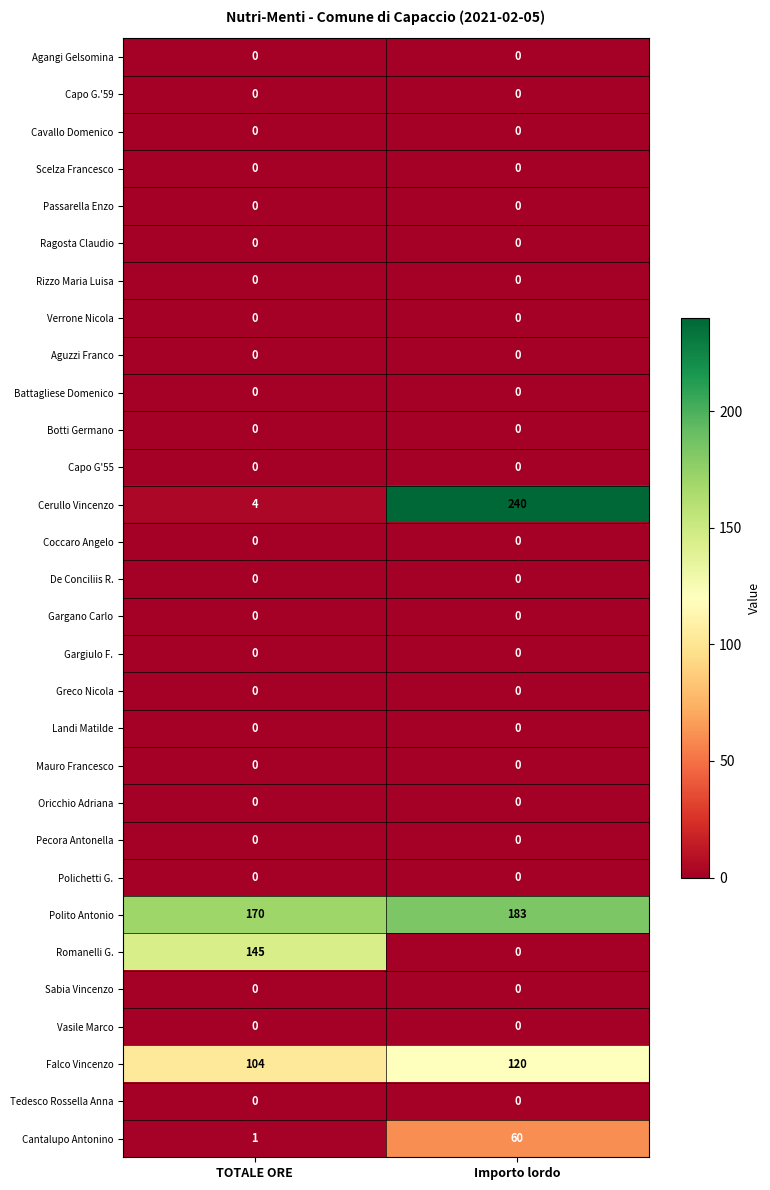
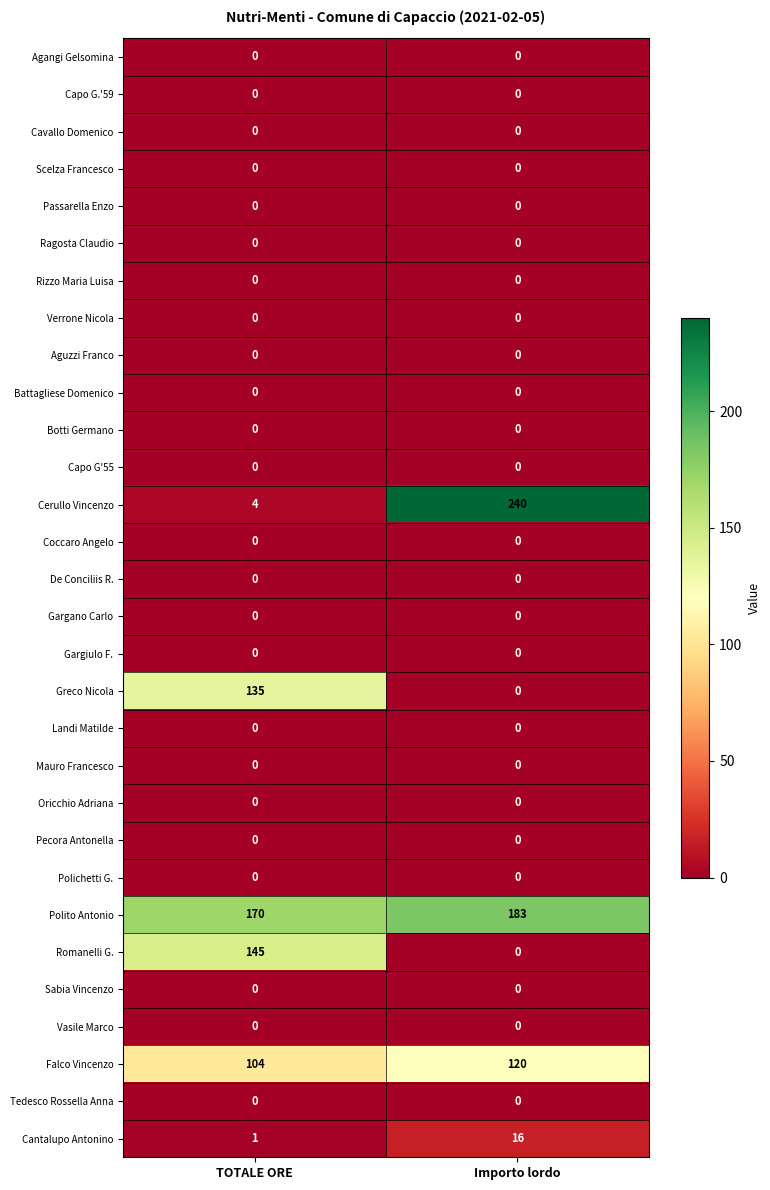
  {
    "Agangi Gelsomina": {
      "TOTALE ORE": 0,
      "Importo lordo": 0
    },
    "Capo G.'59": {
      "TOTALE ORE": 0,
      "Importo lordo": 0
    },
    "Cavallo Domenico": {
      "TOTALE ORE": 0,
      "Importo lordo": 0
    },
    "Scelza Francesco": {
      "TOTALE ORE": 0,
      "Importo lordo": 0
    },
    "Passarella Enzo": {
      "TOTALE ORE": 0,
      "Importo lordo": 0
    },
    "Ragosta Claudio": {
      "TOTALE ORE": 0,
      "Importo lordo": 0
    },
    "Rizzo Maria Luisa": {
      "TOTALE ORE": 0,
      "Importo lordo": 0
    },
    "Verrone Nicola": {
      "TOTALE ORE": 0,
      "Importo lordo": 0
    },
    "Aguzzi Franco": {
      "TOTALE ORE": 0,
      "Importo lordo": 0
    },
    "Battagliese Domenico": {
      "TOTALE ORE": 0,
      "Importo lordo": 0
    },
    "Botti Germano": {
      "TOTALE ORE": 0,
      "Importo lordo": 0
    },
    "Capo G'55": {
      "TOTALE ORE": 0,
      "Importo lordo": 0
    },
    "Cerullo Vincenzo": {
      "TOTALE ORE": 4,
      "Importo lordo": 240
    },
    "Coccaro Angelo": {
      "TOTALE ORE": 0,
      "Importo lordo": 0
    },
    "De Conciliis R.": {
      "TOTALE ORE": 0,
      "Importo lordo": 0
    },
    "Gargano Carlo": {
      "TOTALE ORE": 0,
      "Importo lordo": 0
    },
    "Gargiulo F.": {
      "TOTALE ORE": 0,
      "Importo lordo": 0
    },
    "Greco Nicola": {
-     "TOTALE ORE": 0,
+     "TOTALE ORE": 135,
      "Importo lordo": 0
    },
    "Landi Matilde": {
      "TOTALE ORE": 0,
      "Importo lordo": 0
    },
    "Mauro Francesco": {
      "TOTALE ORE": 0,
      "Importo lordo": 0
    },
    "Oricchio Adriana": {
      "TOTALE ORE": 0,
      "Importo lordo": 0
    },
    "Pecora Antonella": {
      "TOTALE ORE": 0,
      "Importo lordo": 0
    },
    "Polichetti G.": {
      "TOTALE ORE": 0,
      "Importo lordo": 0
    },
    "Polito Antonio": {
      "TOTALE ORE": 170,
      "Importo lordo": 183
    },
    "Romanelli G.": {
      "TOTALE ORE": 145,
      "Importo lordo": 0
    },
    "Sabia Vincenzo": {
      "TOTALE ORE": 0,
      "Importo lordo": 0
    },
    "Vasile Marco": {
      "TOTALE ORE": 0,
      "Importo lordo": 0
    },
    "Falco Vincenzo": {
      "TOTALE ORE": 104,
      "Importo lordo": 120
    },
    "Tedesco Rossella Anna": {
      "TOTALE ORE": 0,
      "Importo lordo": 0
    },
    "Cantalupo Antonino": {
      "TOTALE ORE": 1,
-     "Importo lordo": 60
+     "Importo lordo": 16
    }
  }
